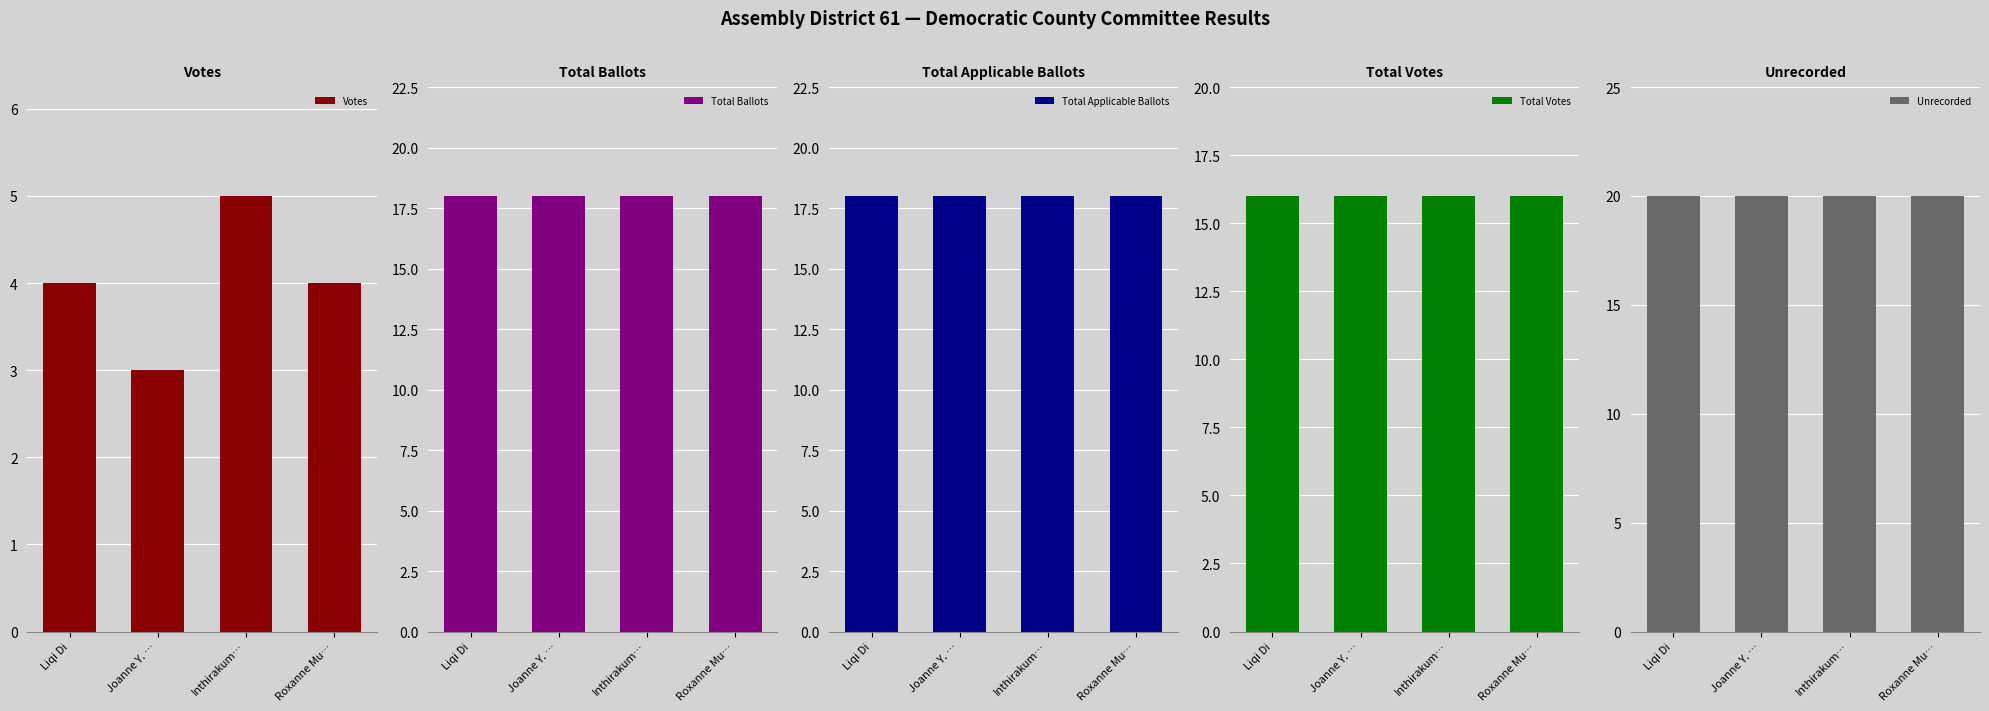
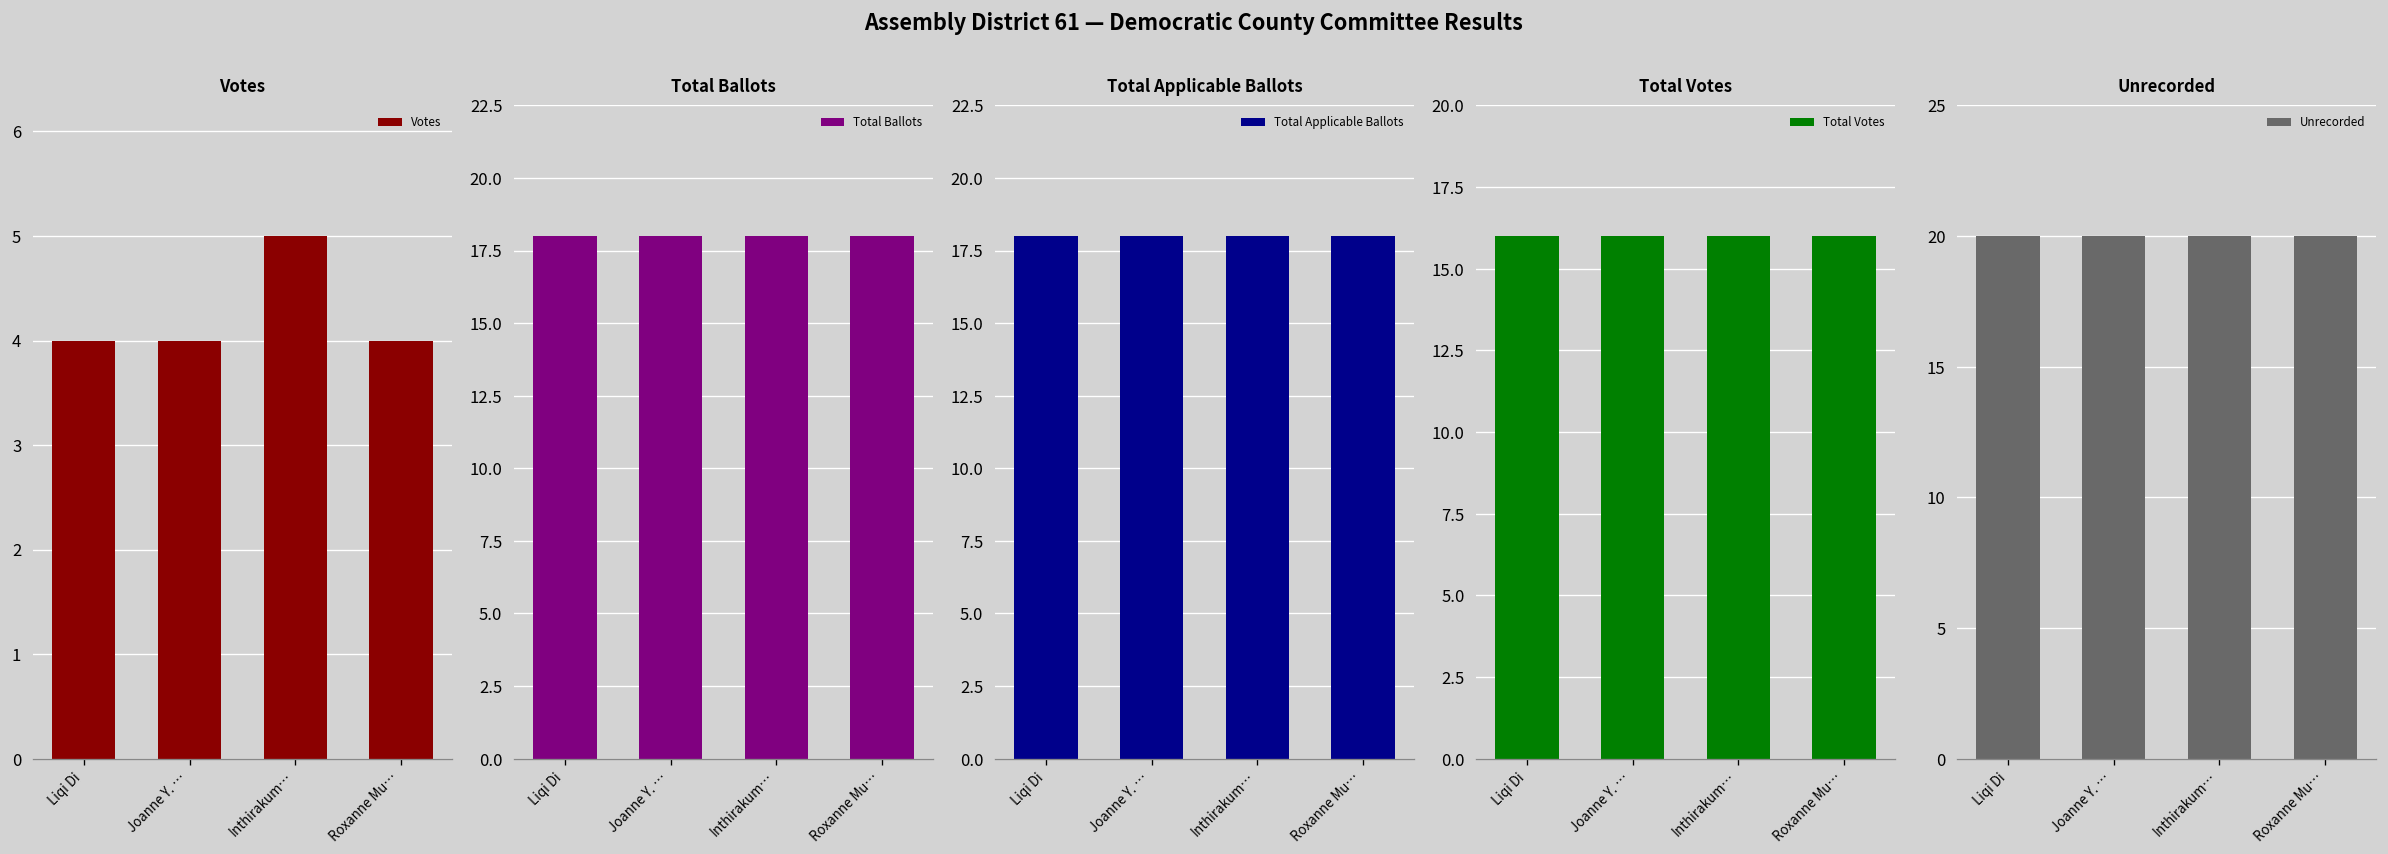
  {
    "Votes": {
      "Liqi Di": 4,
-     "Joanne Y. …": 3,
+     "Joanne Y. …": 4,
      "Inthirakum…": 5,
      "Roxanne Mu…": 4
    },
    "Total Ballots": {
      "Liqi Di": 18.0,
      "Joanne Y. …": 18.0,
      "Inthirakum…": 18.0,
      "Roxanne Mu…": 18.0
    },
    "Total Applicable Ballots": {
      "Liqi Di": 18.0,
      "Joanne Y. …": 18.0,
      "Inthirakum…": 18.0,
      "Roxanne Mu…": 18.0
    },
    "Total Votes": {
      "Liqi Di": 16.0,
      "Joanne Y. …": 16.0,
      "Inthirakum…": 16.0,
      "Roxanne Mu…": 16.0
    },
    "Unrecorded": {
      "Liqi Di": 20.0,
      "Joanne Y. …": 20.0,
      "Inthirakum…": 20.0,
      "Roxanne Mu…": 20.0
    }
  }
